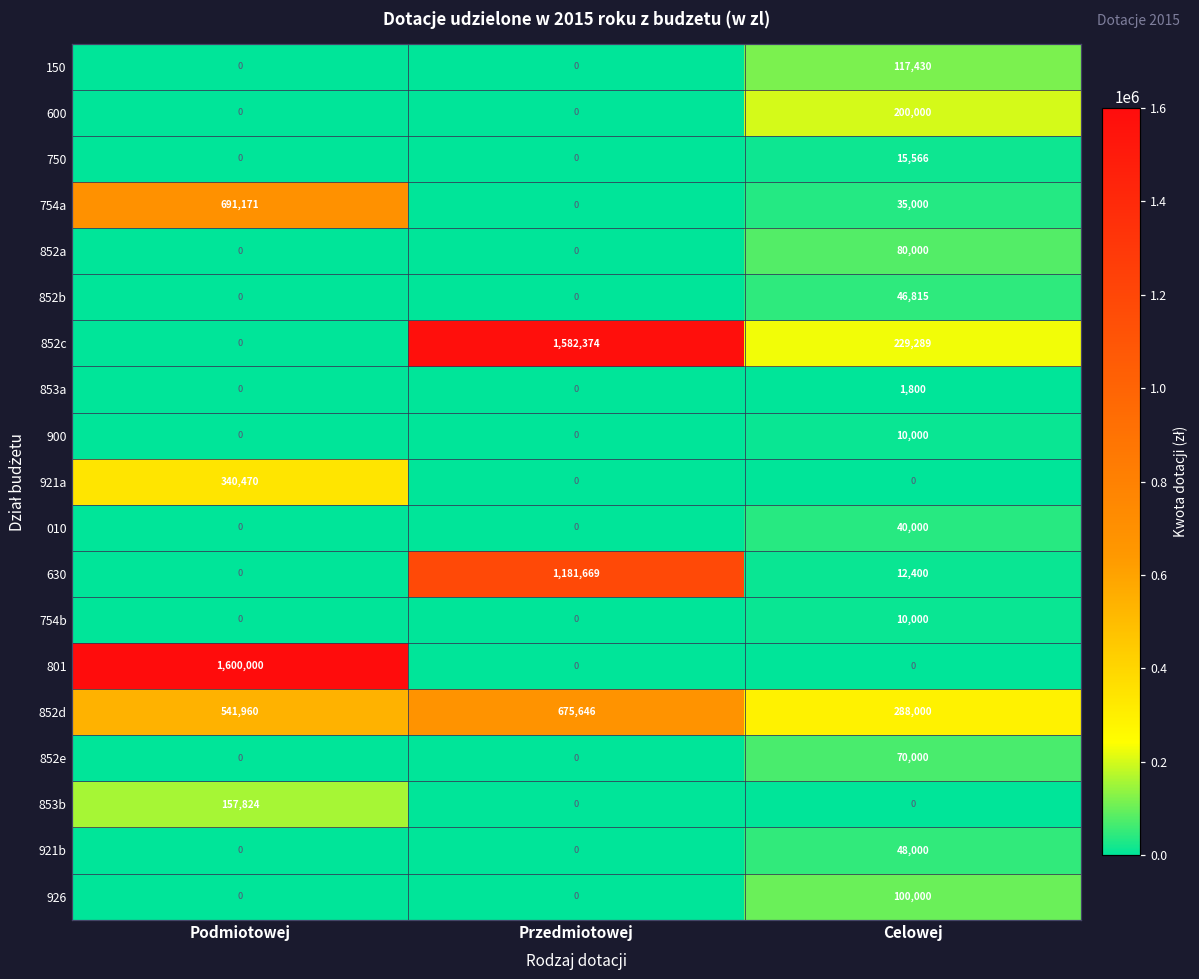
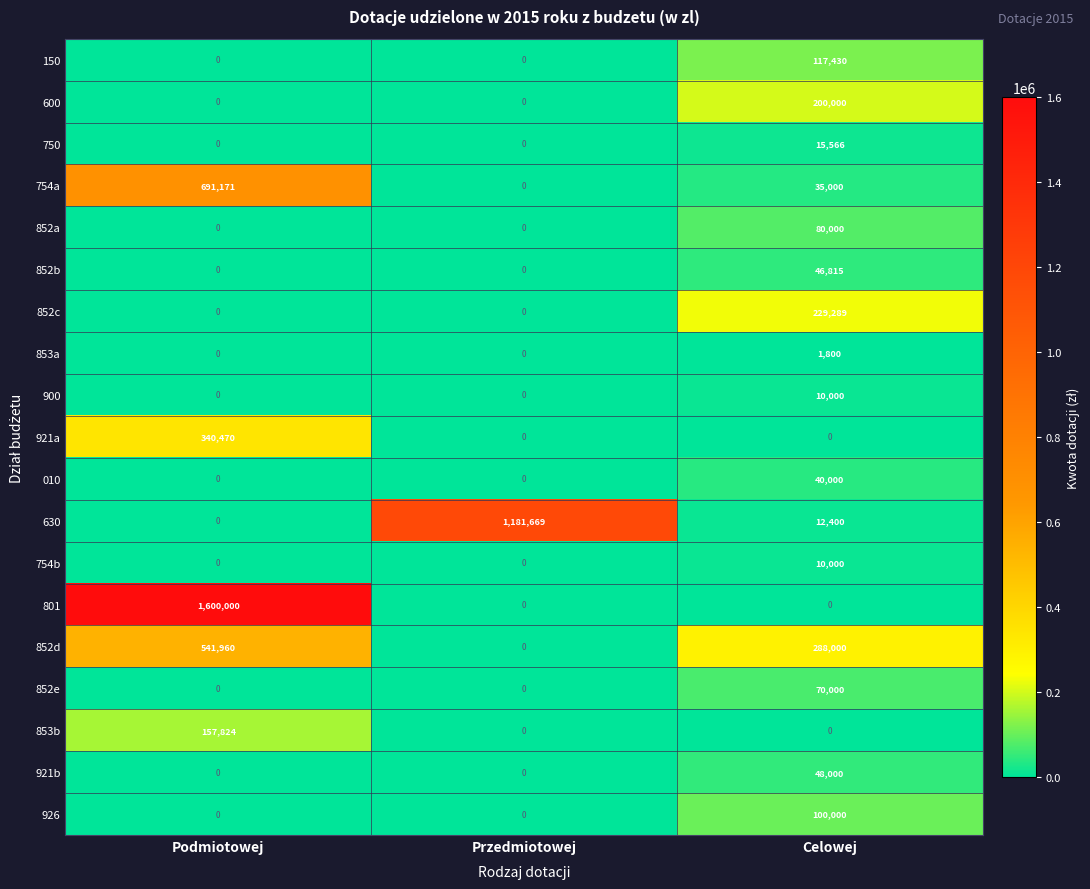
  {
    "150": {
      "Podmiotowej": "0",
      "Przedmiotowej": "0",
      "Celowej": "117,430"
    },
    "600": {
      "Podmiotowej": "0",
      "Przedmiotowej": "0",
      "Celowej": "200,000"
    },
    "750": {
      "Podmiotowej": "0",
      "Przedmiotowej": "0",
      "Celowej": "15,566"
    },
    "754a": {
      "Podmiotowej": "691,171",
      "Przedmiotowej": "0",
      "Celowej": "35,000"
    },
    "852a": {
      "Podmiotowej": "0",
      "Przedmiotowej": "0",
      "Celowej": "80,000"
    },
    "852b": {
      "Podmiotowej": "0",
      "Przedmiotowej": "0",
      "Celowej": "46,815"
    },
    "852c": {
      "Podmiotowej": "0",
-     "Przedmiotowej": "1,582,374",
+     "Przedmiotowej": "0",
      "Celowej": "229,289"
    },
    "853a": {
      "Podmiotowej": "0",
      "Przedmiotowej": "0",
      "Celowej": "1,800"
    },
    "900": {
      "Podmiotowej": "0",
      "Przedmiotowej": "0",
      "Celowej": "10,000"
    },
    "921a": {
      "Podmiotowej": "340,470",
      "Przedmiotowej": "0",
      "Celowej": "0"
    },
    "010": {
      "Podmiotowej": "0",
      "Przedmiotowej": "0",
      "Celowej": "40,000"
    },
    "630": {
      "Podmiotowej": "0",
      "Przedmiotowej": "1,181,669",
      "Celowej": "12,400"
    },
    "754b": {
      "Podmiotowej": "0",
      "Przedmiotowej": "0",
      "Celowej": "10,000"
    },
    "801": {
      "Podmiotowej": "1,600,000",
      "Przedmiotowej": "0",
      "Celowej": "0"
    },
    "852d": {
      "Podmiotowej": "541,960",
-     "Przedmiotowej": "675,646",
+     "Przedmiotowej": "0",
      "Celowej": "288,000"
    },
    "852e": {
      "Podmiotowej": "0",
      "Przedmiotowej": "0",
      "Celowej": "70,000"
    },
    "853b": {
      "Podmiotowej": "157,824",
      "Przedmiotowej": "0",
      "Celowej": "0"
    },
    "921b": {
      "Podmiotowej": "0",
      "Przedmiotowej": "0",
      "Celowej": "48,000"
    },
    "926": {
      "Podmiotowej": "0",
      "Przedmiotowej": "0",
      "Celowej": "100,000"
    }
  }
